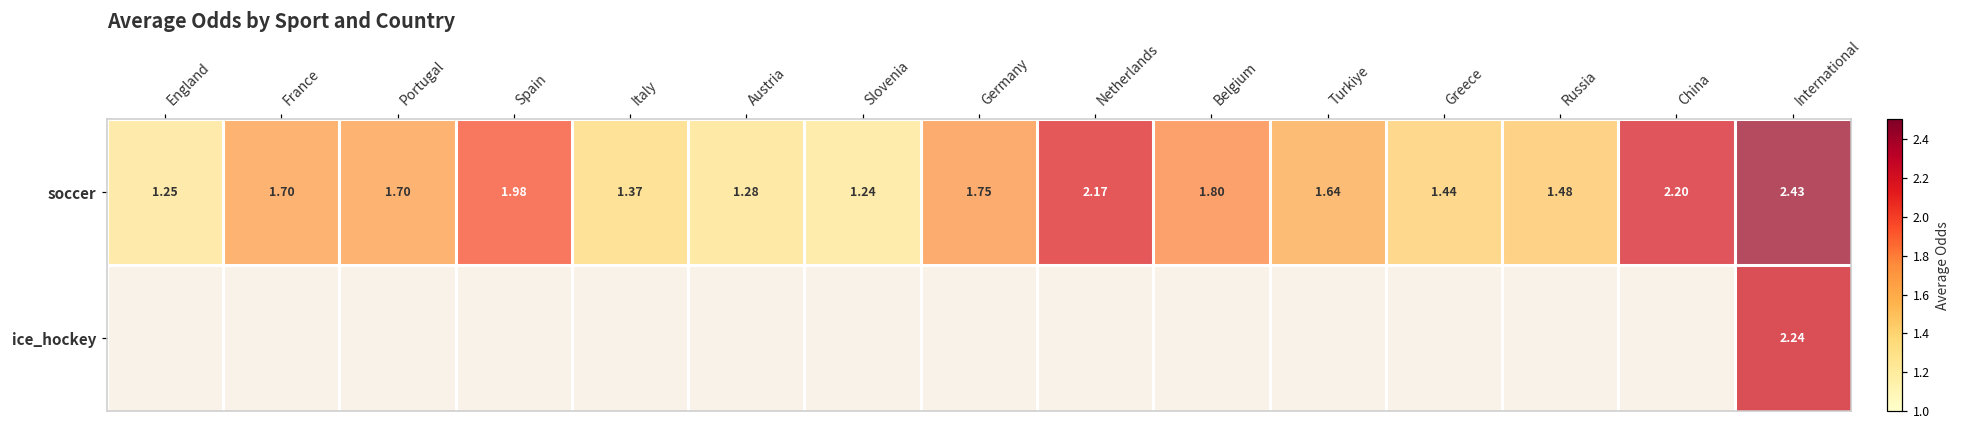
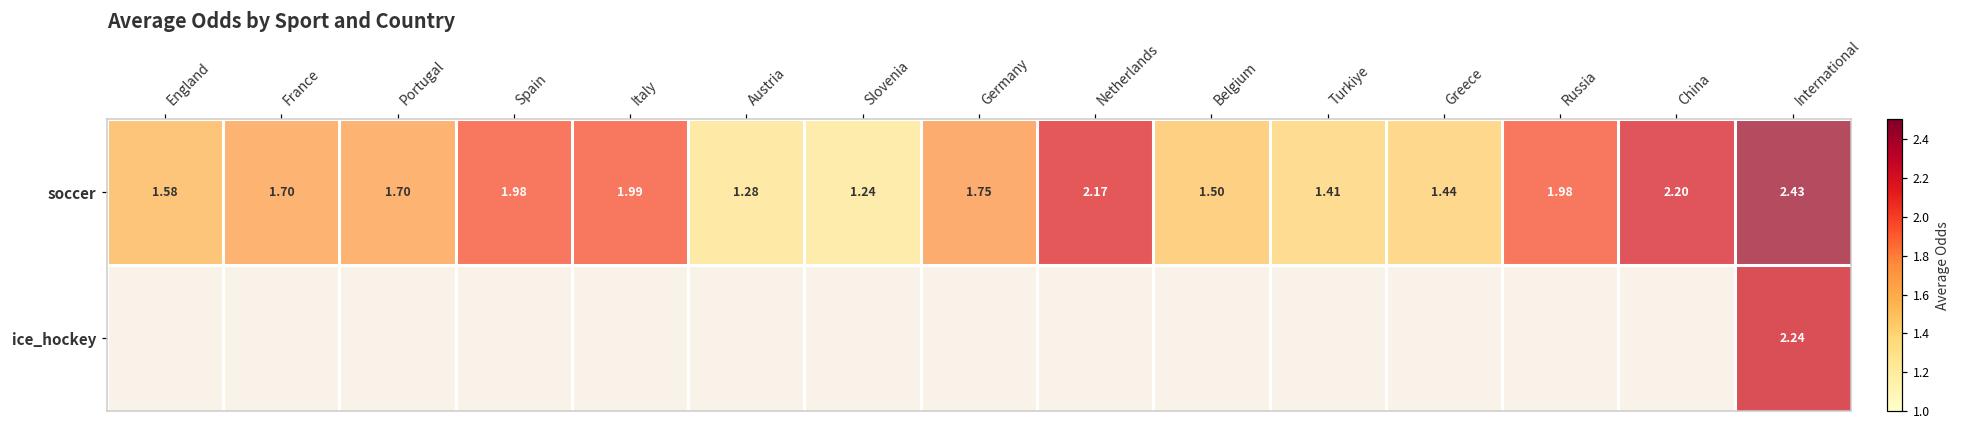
  {
    "soccer": {
-     "England": 1.25,
+     "England": 1.58,
      "France": 1.70,
      "Portugal": 1.70,
      "Spain": 1.98,
-     "Italy": 1.37,
+     "Italy": 1.99,
      "Austria": 1.28,
      "Slovenia": 1.24,
      "Germany": 1.75,
      "Netherlands": 2.17,
-     "Belgium": 1.80,
-     "Turkiye": 1.64,
+     "Belgium": 1.50,
+     "Turkiye": 1.41,
      "Greece": 1.44,
-     "Russia": 1.48,
+     "Russia": 1.98,
      "China": 2.20,
      "International": 2.43
    },
    "ice_hockey": {
      "International": 2.24
    }
  }
